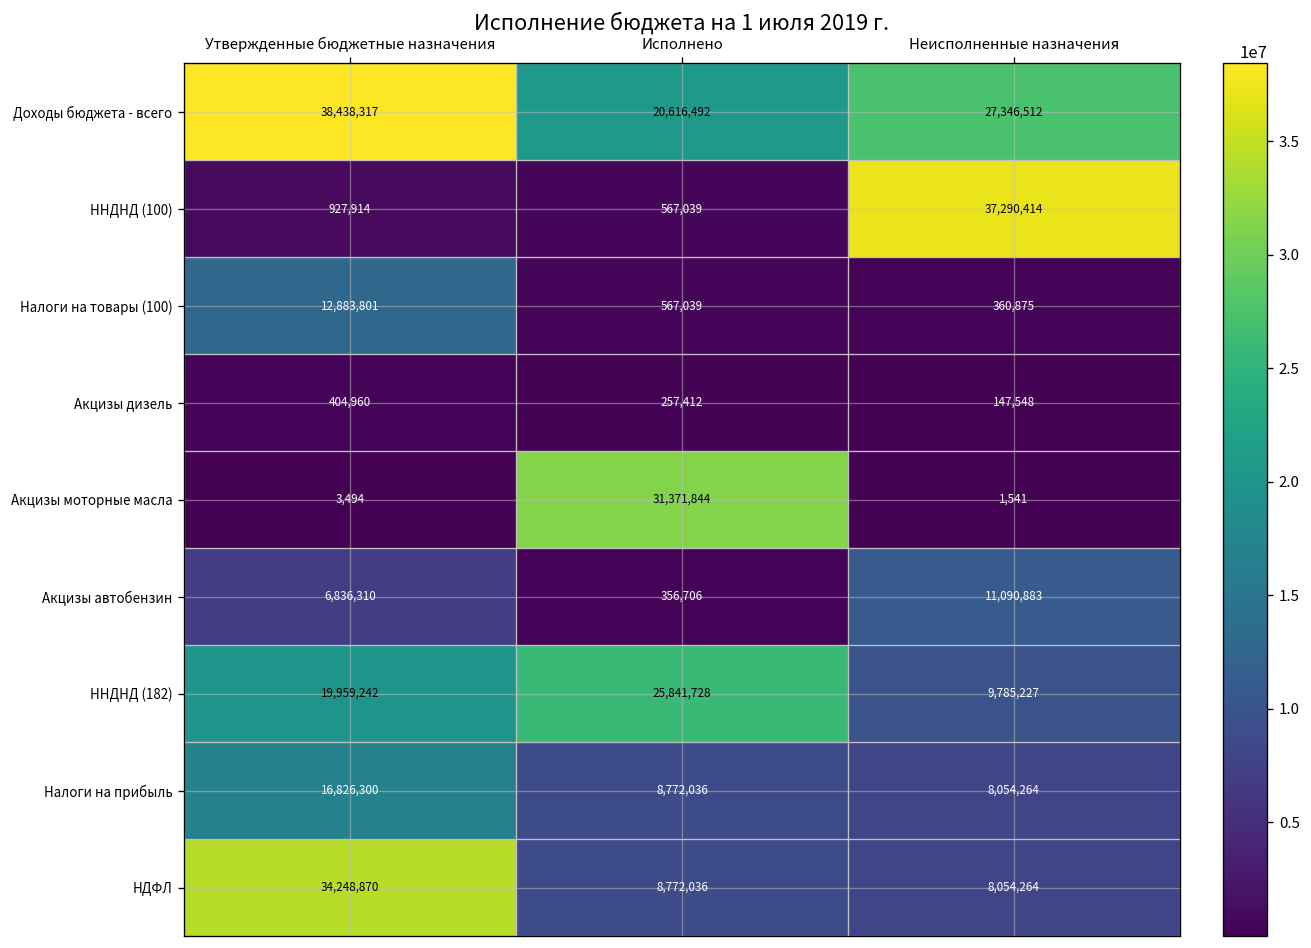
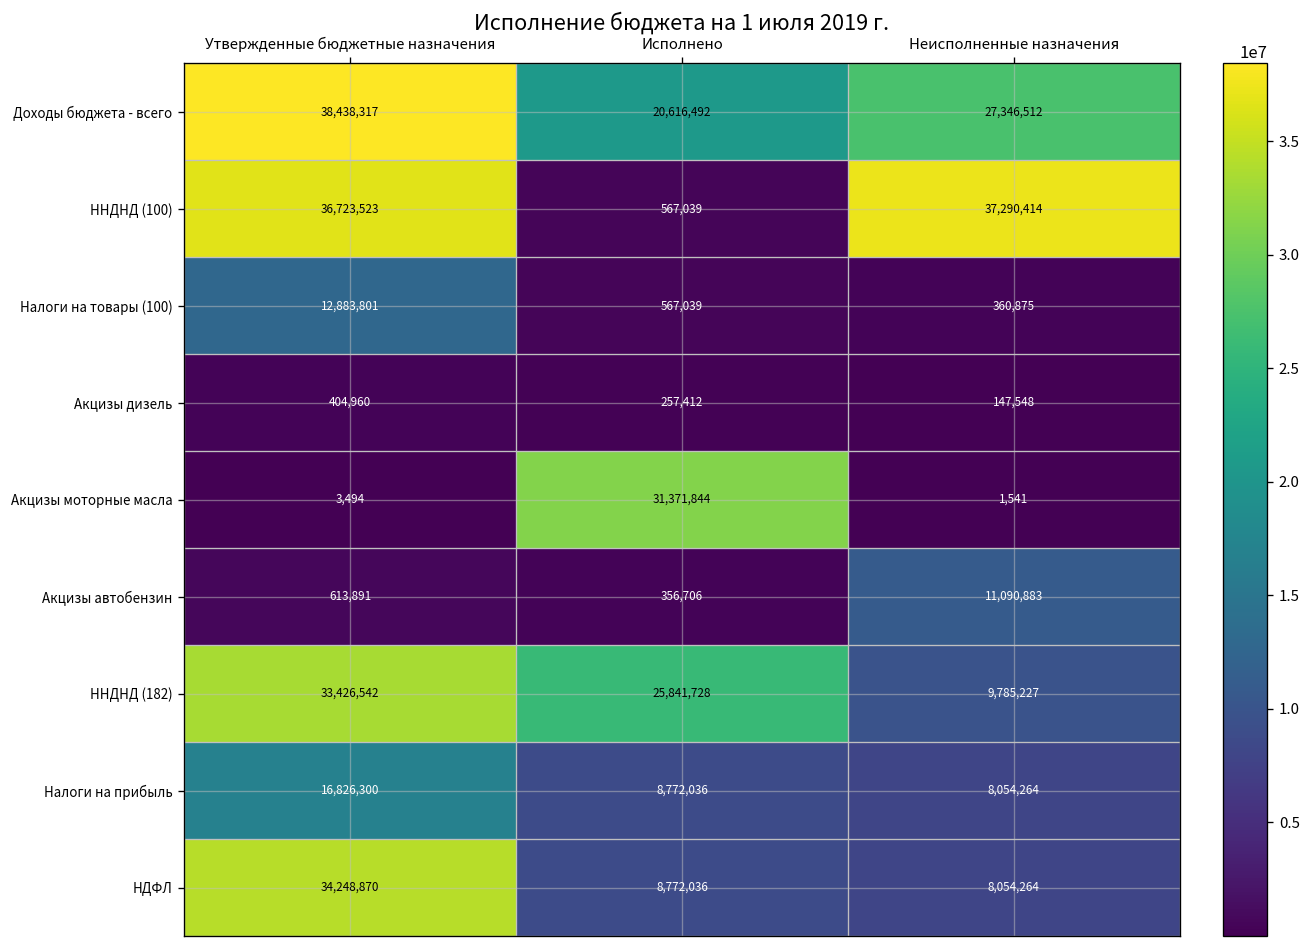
  {
    "Доходы бюджета - всего": {
      "Утвержденные бюджетные назначения": "38,438,317",
      "Исполнено": "20,616,492",
      "Неисполненные назначения": "27,346,512"
    },
    "ННДНД (100)": {
-     "Утвержденные бюджетные назначения": "927,914",
+     "Утвержденные бюджетные назначения": "36,723,523",
      "Исполнено": "567,039",
      "Неисполненные назначения": "37,290,414"
    },
    "Налоги на товары (100)": {
      "Утвержденные бюджетные назначения": "12,883,801",
      "Исполнено": "567,039",
      "Неисполненные назначения": "360,875"
    },
    "Акцизы дизель": {
      "Утвержденные бюджетные назначения": "404,960",
      "Исполнено": "257,412",
      "Неисполненные назначения": "147,548"
    },
    "Акцизы моторные масла": {
      "Утвержденные бюджетные назначения": "3,494",
      "Исполнено": "31,371,844",
      "Неисполненные назначения": "1,541"
    },
    "Акцизы автобензин": {
-     "Утвержденные бюджетные назначения": "6,836,310",
+     "Утвержденные бюджетные назначения": "613,891",
      "Исполнено": "356,706",
      "Неисполненные назначения": "11,090,883"
    },
    "ННДНД (182)": {
-     "Утвержденные бюджетные назначения": "19,959,242",
+     "Утвержденные бюджетные назначения": "33,426,542",
      "Исполнено": "25,841,728",
      "Неисполненные назначения": "9,785,227"
    },
    "Налоги на прибыль": {
      "Утвержденные бюджетные назначения": "16,826,300",
      "Исполнено": "8,772,036",
      "Неисполненные назначения": "8,054,264"
    },
    "НДФЛ": {
      "Утвержденные бюджетные назначения": "34,248,870",
      "Исполнено": "8,772,036",
      "Неисполненные назначения": "8,054,264"
    }
  }
